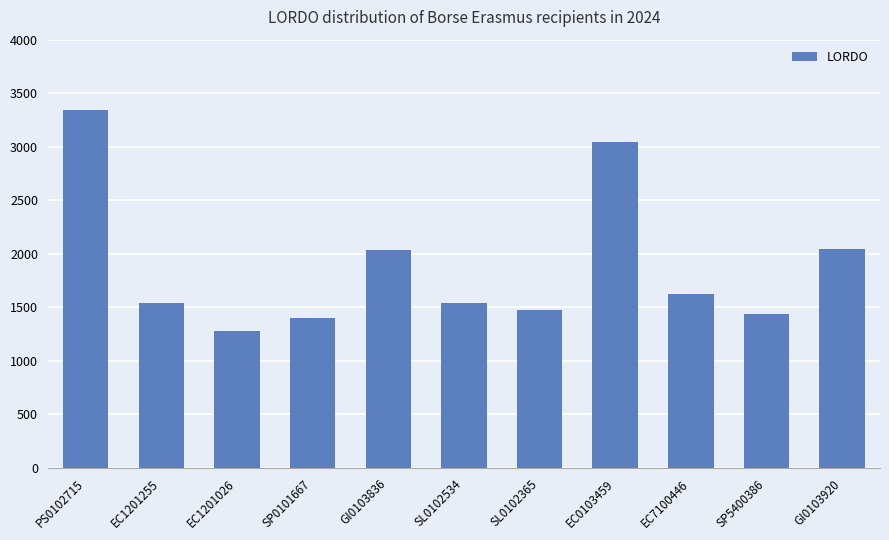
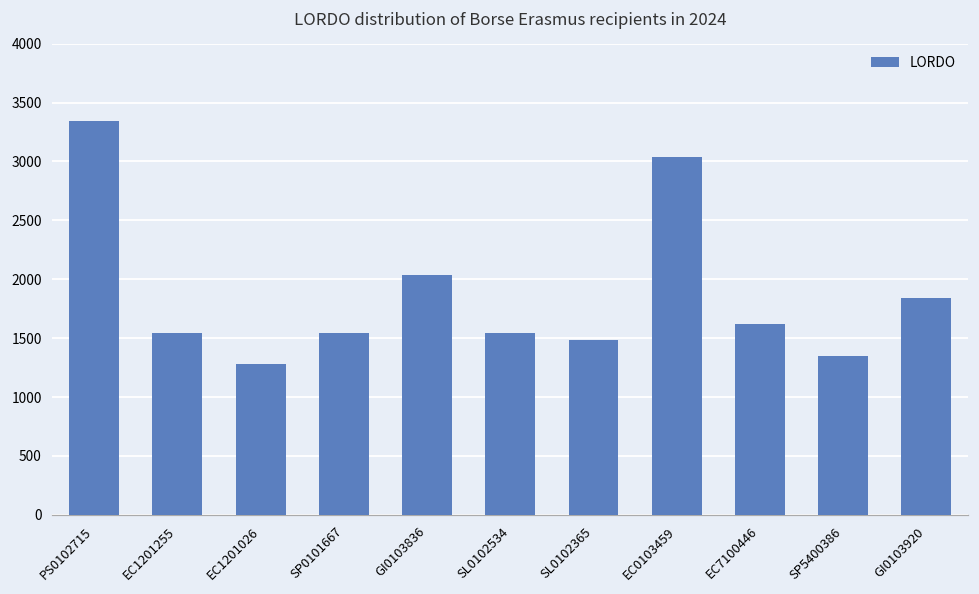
  {
    "PS0102715": 3340,
    "EC1201255": 1540,
    "EC1201026": 1280,
-   "SP0101667": 1400,
+   "SP0101667": 1540,
    "GI0103836": 2040,
    "SL0102534": 1540,
    "SL0102365": 1480,
    "EC0103459": 3040,
    "EC7100446": 1620,
-   "SP5400386": 1440,
-   "GI0103920": 2050
+   "SP5400386": 1350,
+   "GI0103920": 1840
  }
